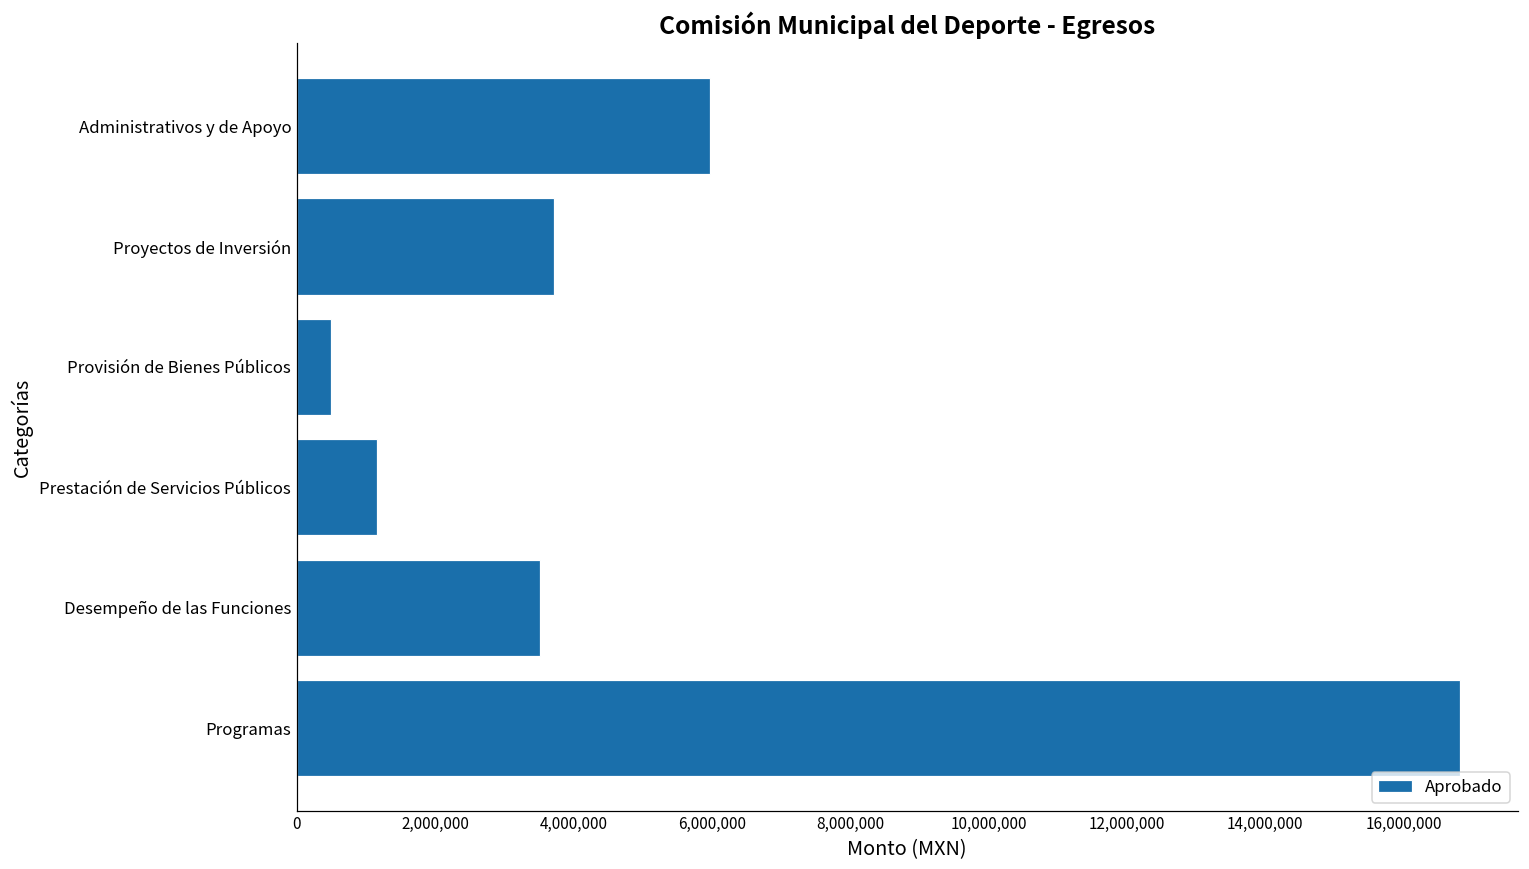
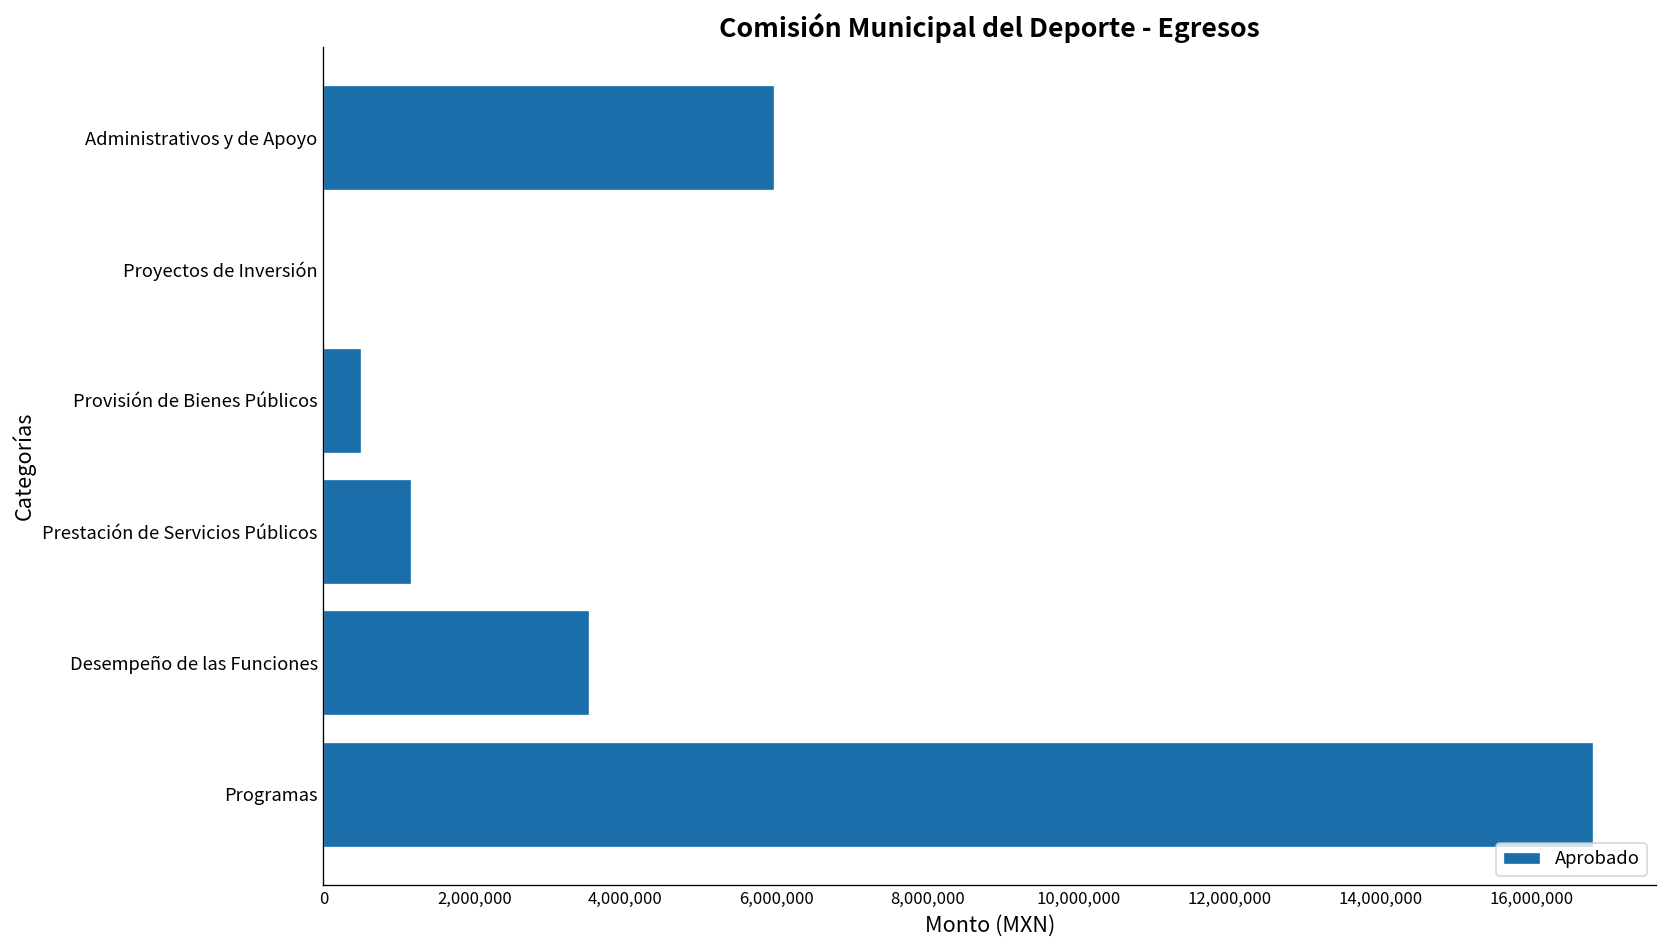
  {
    "Administrativos y de Apoyo": "6,000,000",
-   "Proyectos de Inversión": "3,700,000",
+   "Proyectos de Inversión": "0",
    "Provisión de Bienes Públicos": "500,000",
    "Prestación de Servicios Públicos": "1,200,000",
    "Desempeño de las Funciones": "3,500,000",
    "Programas": "16,800,000"
  }
